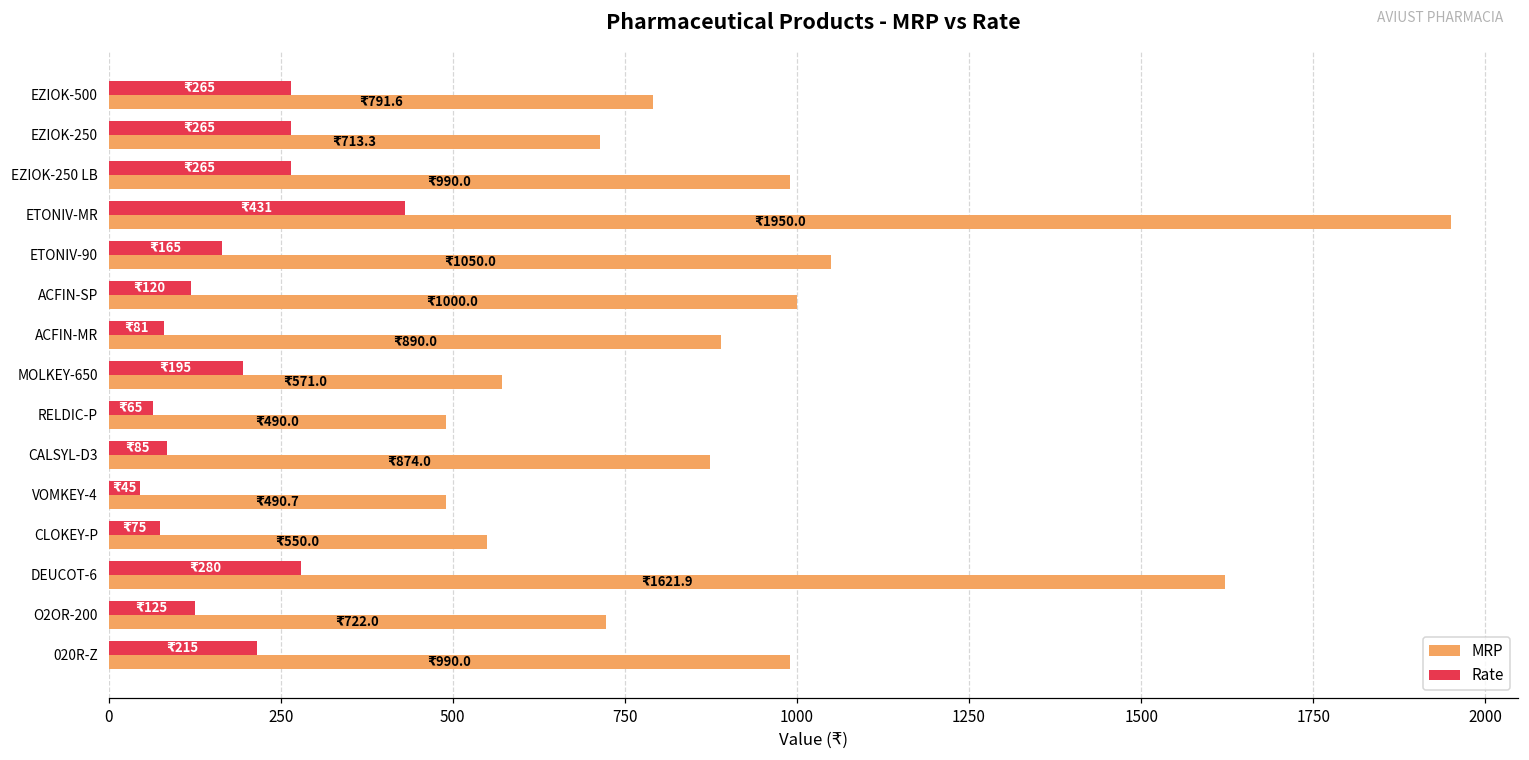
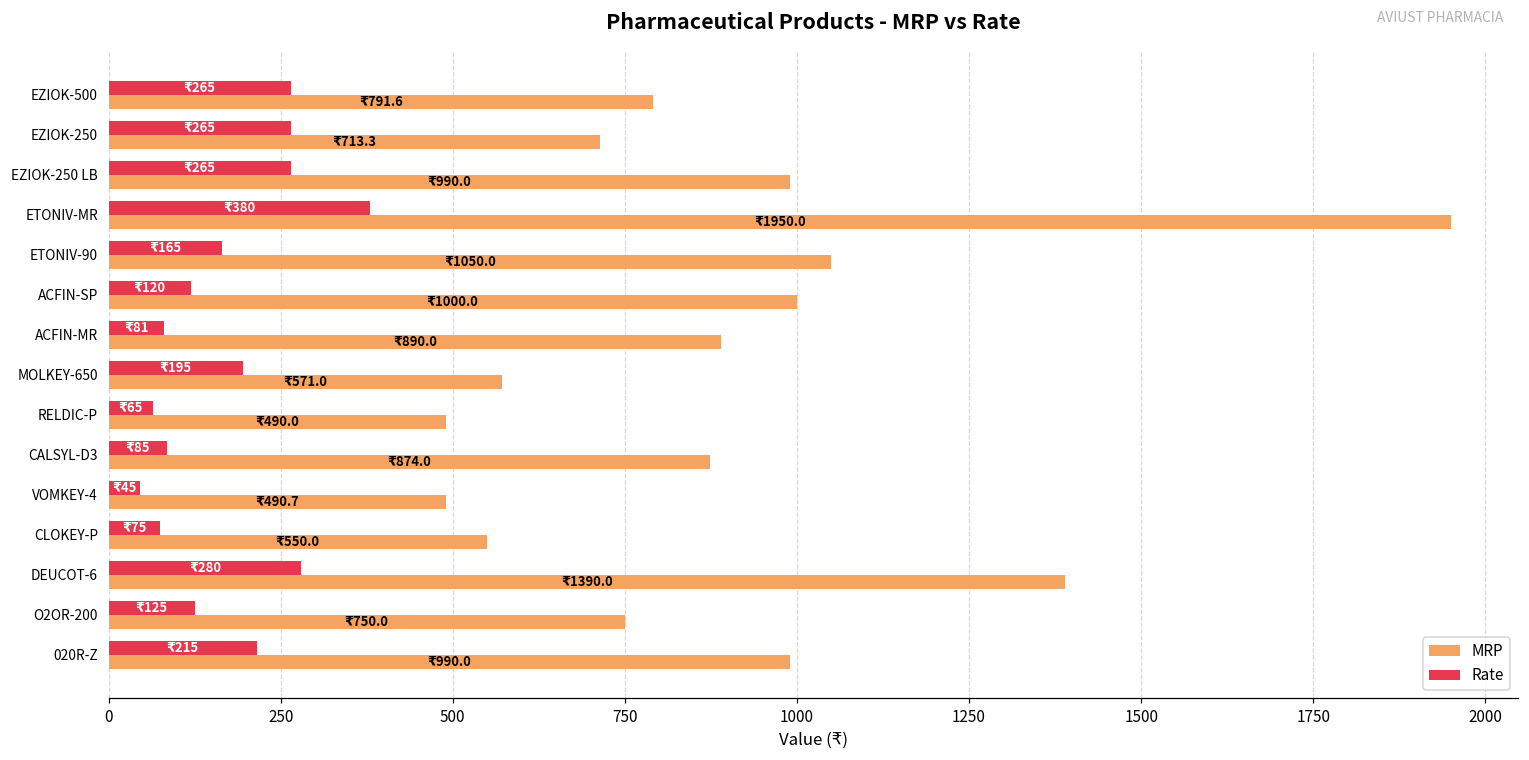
  {
    "MRP": {
      "EZIOK-500": 791.6,
      "EZIOK-250": 713.3,
      "EZIOK-250 LB": 990.0,
      "ETONIV-MR": 1950.0,
      "ETONIV-90": 1050.0,
      "ACFIN-SP": 1000.0,
      "ACFIN-MR": 890.0,
      "MOLKEY-650": 571.0,
      "RELDIC-P": 490.0,
      "CALSYL-D3": 874.0,
      "VOMKEY-4": 490.7,
      "CLOKEY-P": 550.0,
-     "DEUCOT-6": 1621.9,
-     "O2OR-200": 722.0,
+     "DEUCOT-6": 1390.0,
+     "O2OR-200": 750.0,
      "020R-Z": 990.0
    },
    "Rate": {
      "EZIOK-500": 265,
      "EZIOK-250": 265,
      "EZIOK-250 LB": 265,
-     "ETONIV-MR": 431,
+     "ETONIV-MR": 380,
      "ETONIV-90": 165,
      "ACFIN-SP": 120,
      "ACFIN-MR": 81,
      "MOLKEY-650": 195,
      "RELDIC-P": 65,
      "CALSYL-D3": 85,
      "VOMKEY-4": 45,
      "CLOKEY-P": 75,
      "DEUCOT-6": 280,
      "O2OR-200": 125,
      "020R-Z": 215
    }
  }
